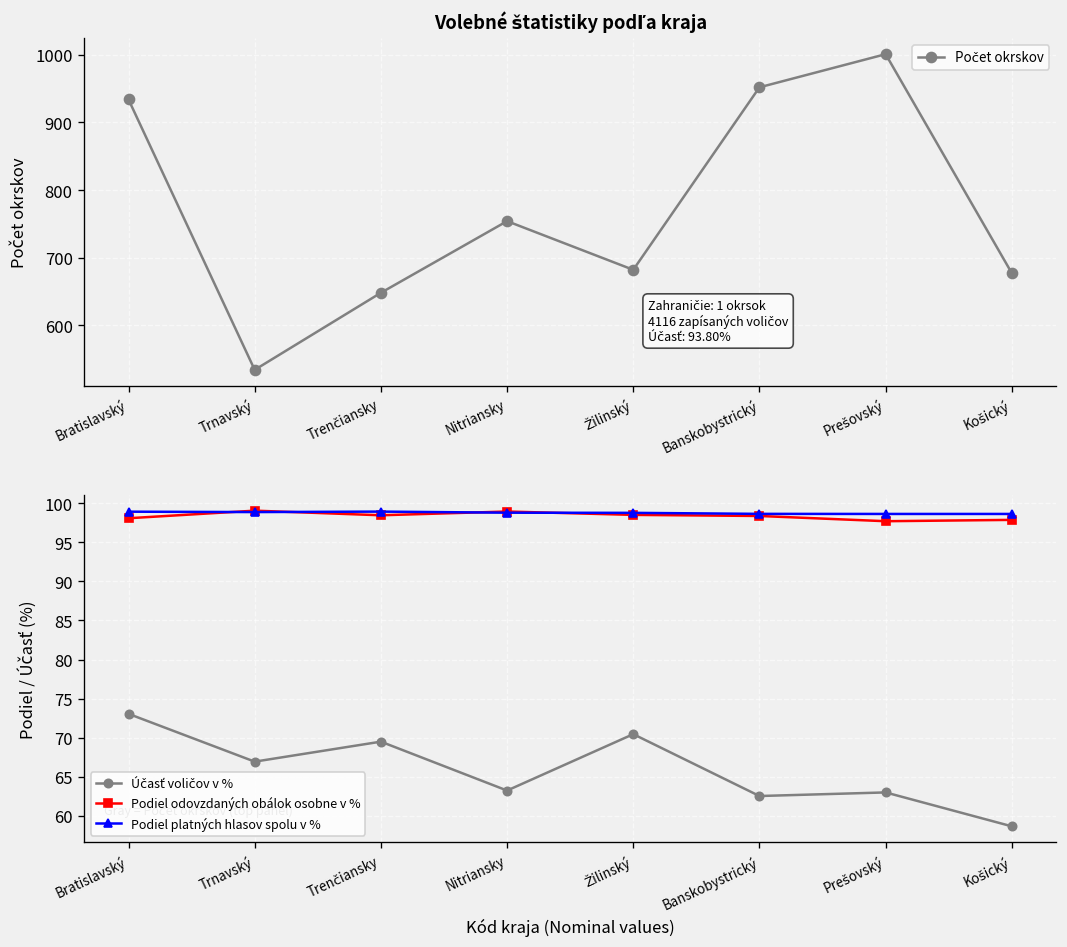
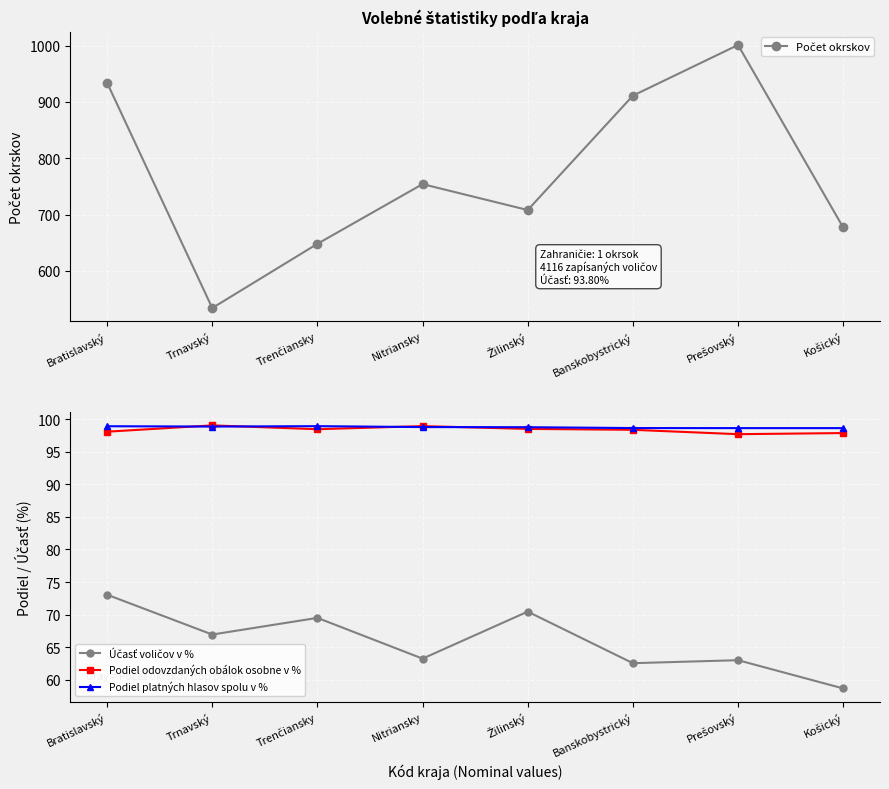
  {
    "Volebné štatistiky podľa kraja": {
      "Bratislavský": 930,
      "Trnavský": 530,
      "Trenčiansky": 650,
      "Nitriansky": 750,
-     "Žilinský": 680,
-     "Banskobystrický": 950,
+     "Žilinský": 710,
+     "Banskobystrický": 910,
      "Prešovský": 1000,
      "Košický": 680
    }
  }
